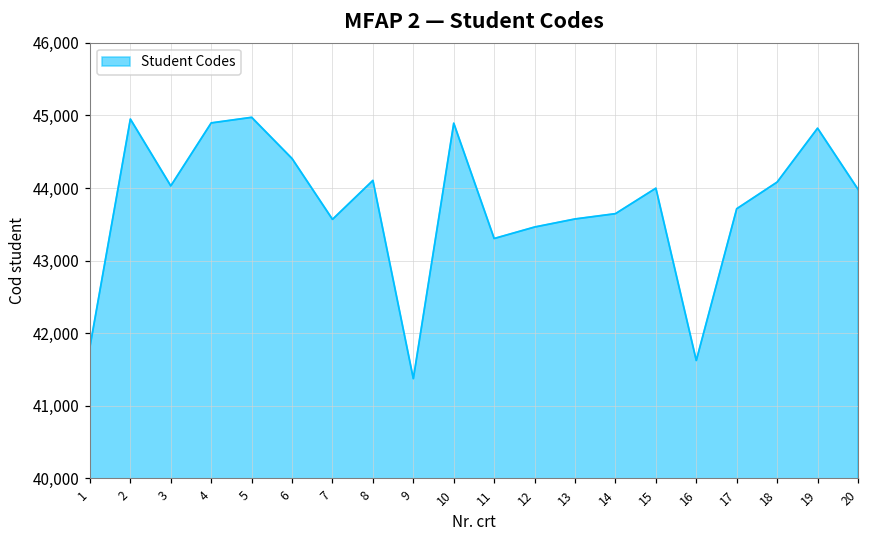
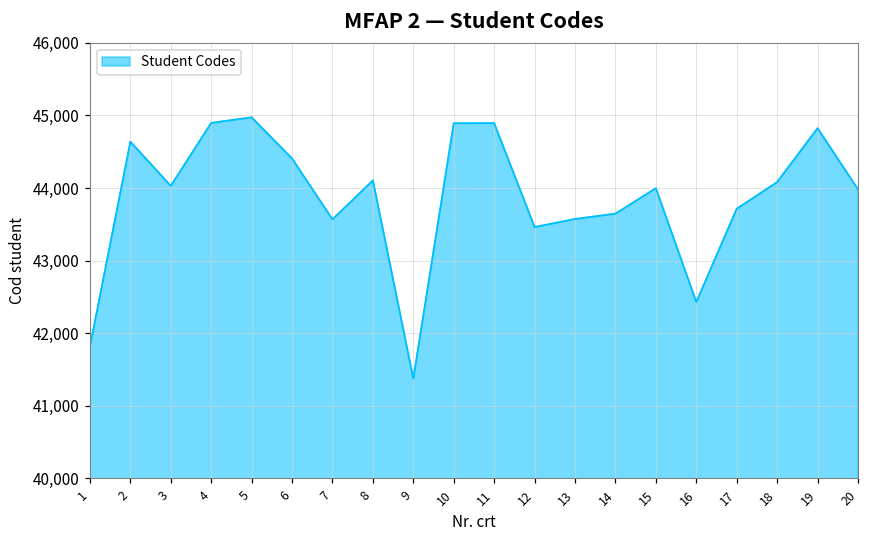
  {
    "1": "41,800",
-   "2": "44,900",
+   "2": "44,600",
    "3": "44,000",
    "4": "44,900",
    "5": "45,000",
    "6": "44,400",
    "7": "43,600",
    "8": "44,100",
    "9": "41,400",
    "10": "44,900",
-   "11": "43,300",
+   "11": "44,900",
    "12": "43,500",
    "13": "43,600",
    "14": "43,600",
    "15": "44,000",
-   "16": "41,600",
+   "16": "42,400",
    "17": "43,700",
    "18": "44,100",
    "19": "44,800",
    "20": "44,000"
  }
